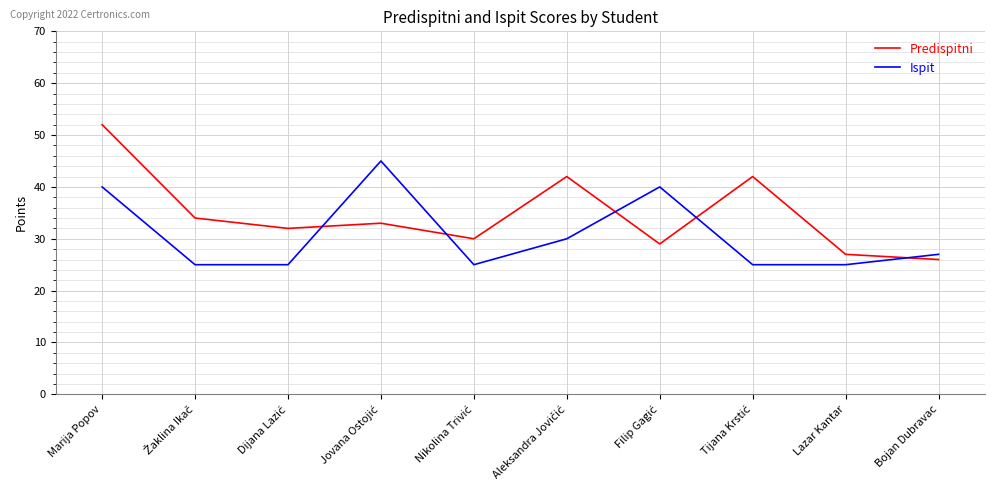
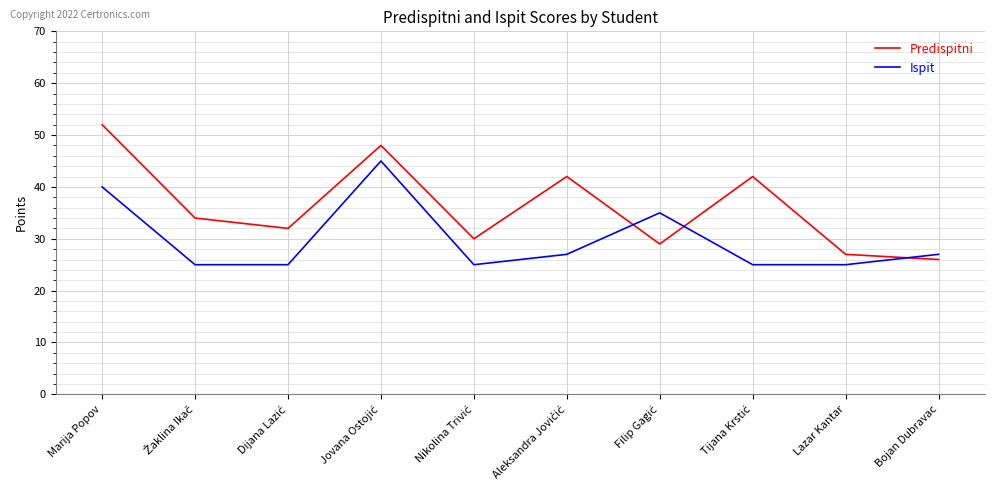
  {
    "Predispitni": {
      "Marija Popov": 52,
      "Žaklina Ikač": 34,
      "Dijana Lazić": 32,
-     "Jovana Ostojić": 33,
+     "Jovana Ostojić": 48,
      "Nikolina Trivić": 30,
      "Aleksandra Jovičić": 42,
      "Filip Gagić": 29,
      "Tijana Krstić": 42,
      "Lazar Kantar": 27,
      "Bojan Dubravac": 26
    },
    "Ispit": {
      "Marija Popov": 40,
      "Žaklina Ikač": 25,
      "Dijana Lazić": 25,
      "Jovana Ostojić": 45,
      "Nikolina Trivić": 25,
-     "Aleksandra Jovičić": 30,
-     "Filip Gagić": 40,
+     "Aleksandra Jovičić": 27,
+     "Filip Gagić": 35,
      "Tijana Krstić": 25,
      "Lazar Kantar": 25,
      "Bojan Dubravac": 27
    }
  }
